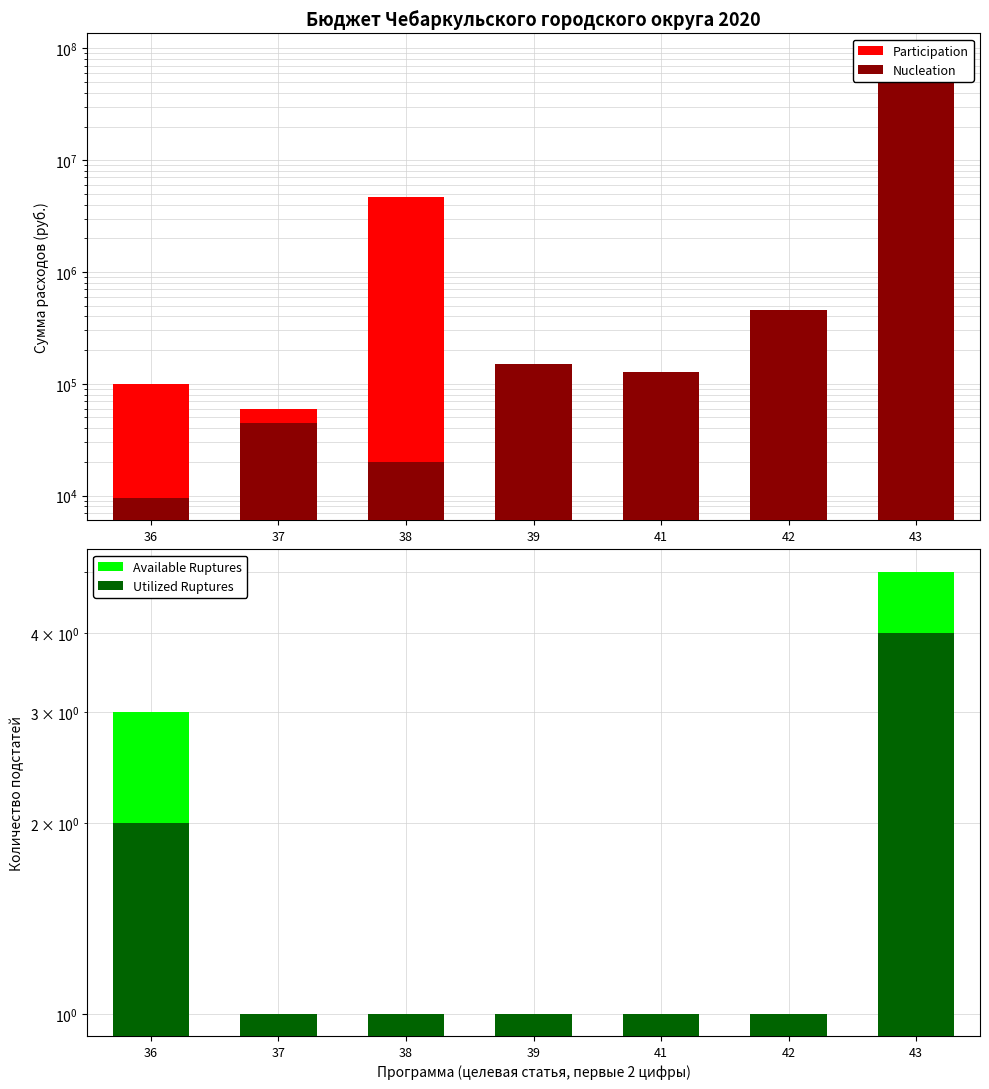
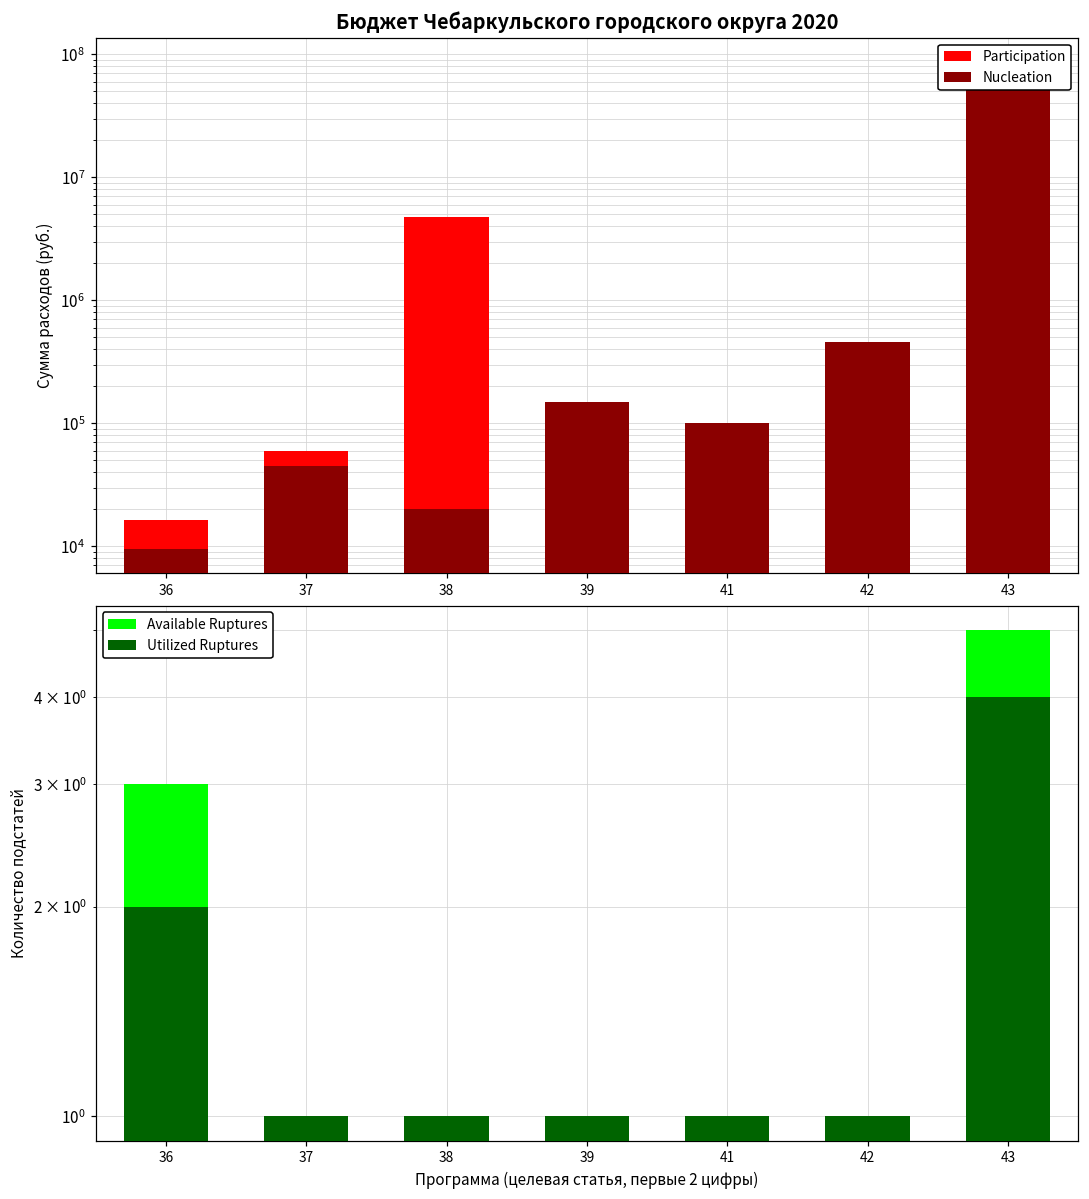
  {
    "Бюджет Чебаркульского городского округа 2020": {
      "Participation": {
-       "36": 100000,
+       "36": 16000,
        "37": 60000,
        "38": 4700000,
        "39": 150000,
        "42": 460000
      },
      "Nucleation": {
        "39": 150000,
-       "41": 130000,
+       "41": 100000,
        "42": 460000
      }
    }
  }
